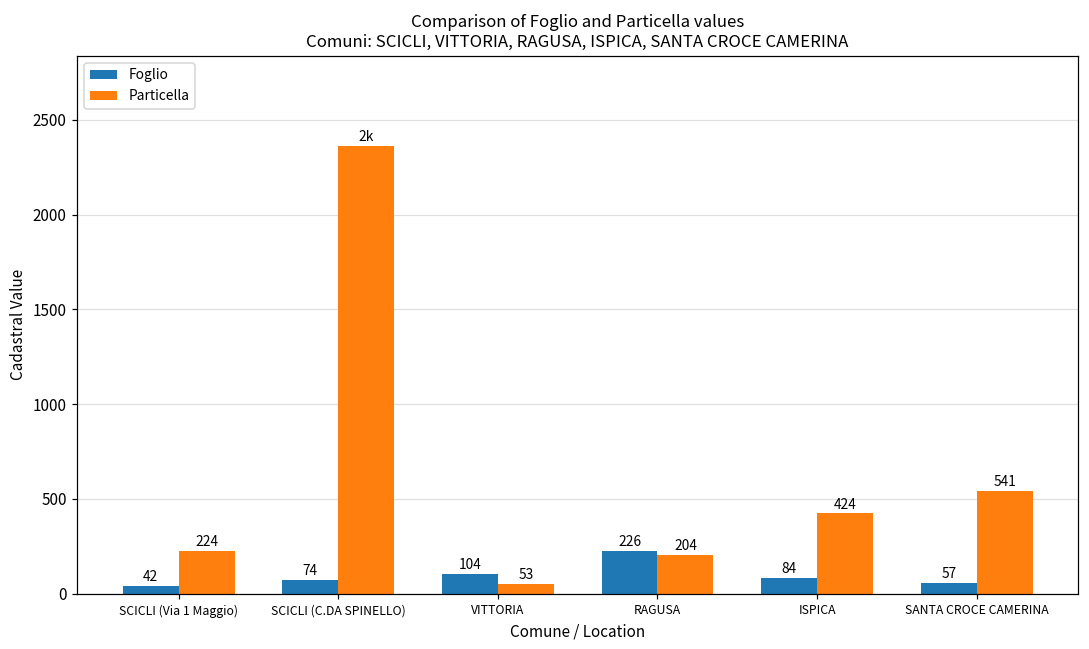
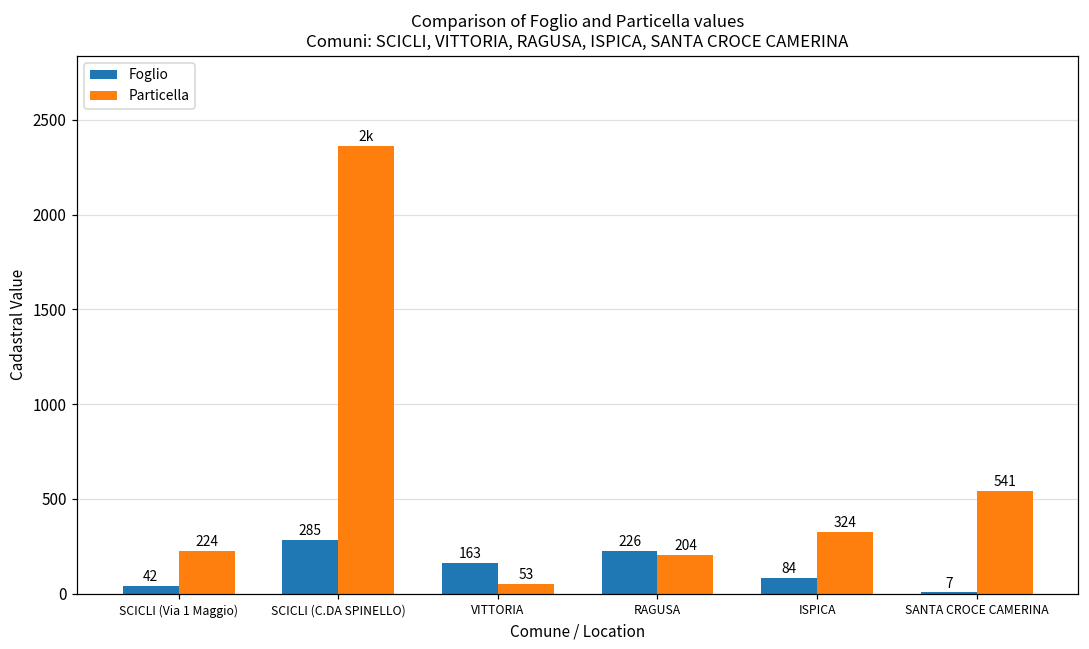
  {
    "Foglio": {
      "SCICLI (Via 1 Maggio)": "42",
-     "SCICLI (C.DA SPINELLO)": "74",
-     "VITTORIA": "104",
+     "SCICLI (C.DA SPINELLO)": "285",
+     "VITTORIA": "163",
      "RAGUSA": "226",
      "ISPICA": "84",
-     "SANTA CROCE CAMERINA": "57"
+     "SANTA CROCE CAMERINA": "7"
    },
    "Particella": {
      "SCICLI (Via 1 Maggio)": "224",
      "SCICLI (C.DA SPINELLO)": "2k",
      "VITTORIA": "53",
      "RAGUSA": "204",
-     "ISPICA": "424",
+     "ISPICA": "324",
      "SANTA CROCE CAMERINA": "541"
    }
  }
